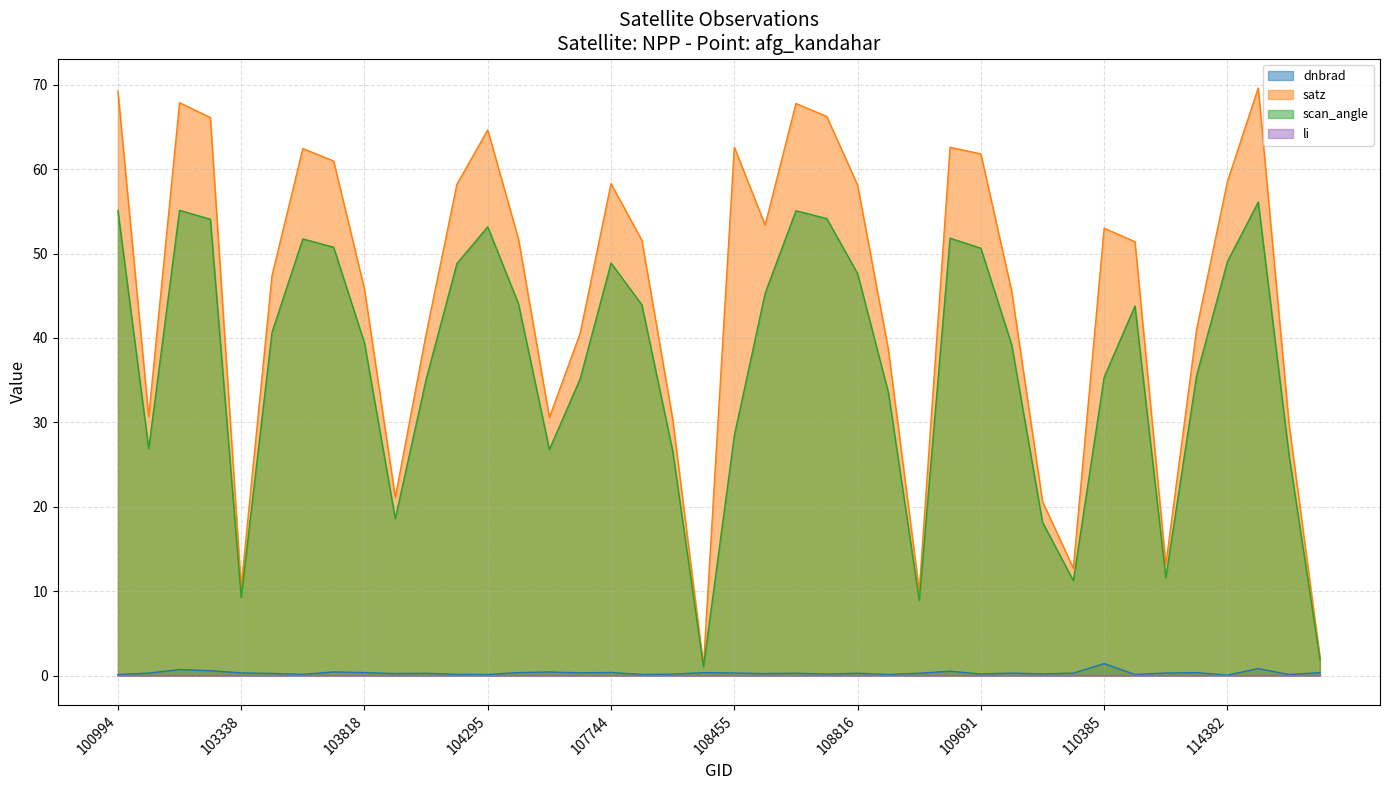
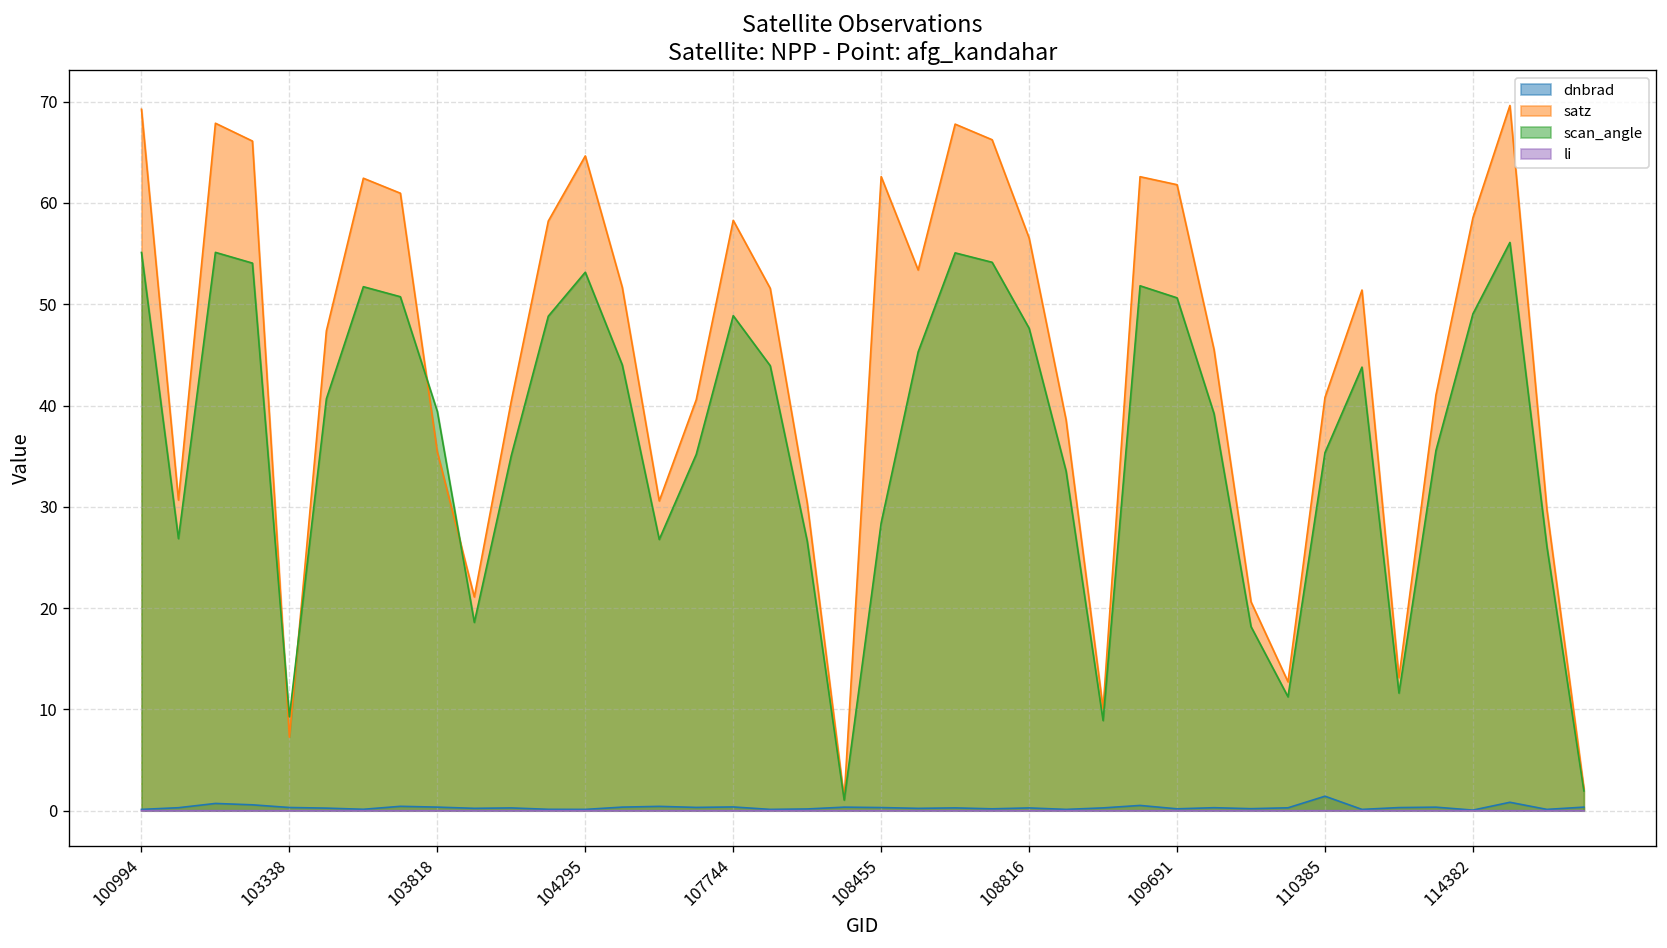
  {
    "dnbrad": {
      "103338": 0,
      "103818": 0,
      "107744": 0,
      "108455": 0,
      "110385": 1
    },
    "satz": {
      "100994": 69,
-     "103338": 10,
-     "103818": 46,
+     "103338": 7,
+     "103818": 35,
      "104295": 65,
      "107744": 58,
      "108455": 63,
-     "108816": 58,
+     "108816": 57,
      "109691": 62,
-     "110385": 53,
+     "110385": 41,
      "114382": 59
    },
    "scan_angle": {
      "100994": 55,
      "103338": 9,
      "103818": 39,
      "104295": 53,
      "107744": 49,
      "108455": 28,
      "108816": 48,
      "109691": 51,
      "110385": 35,
      "114382": 49
    },
    "li": {
      "103338": 0,
      "103818": 0,
      "107744": 0,
      "108455": 0,
      "110385": 0
    }
  }
